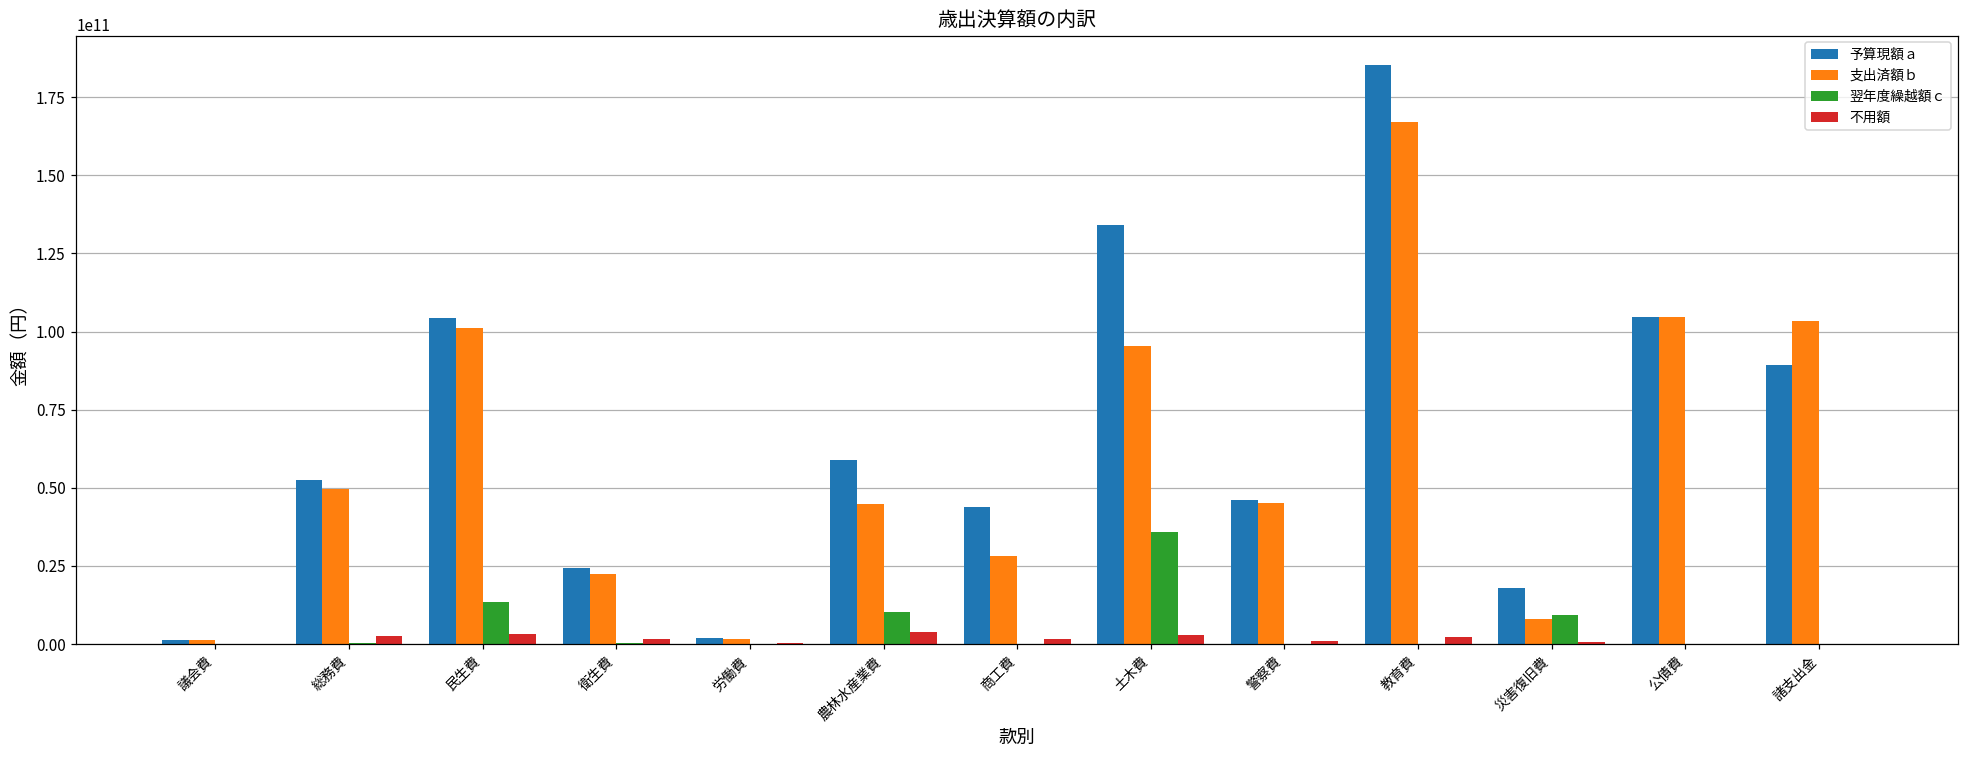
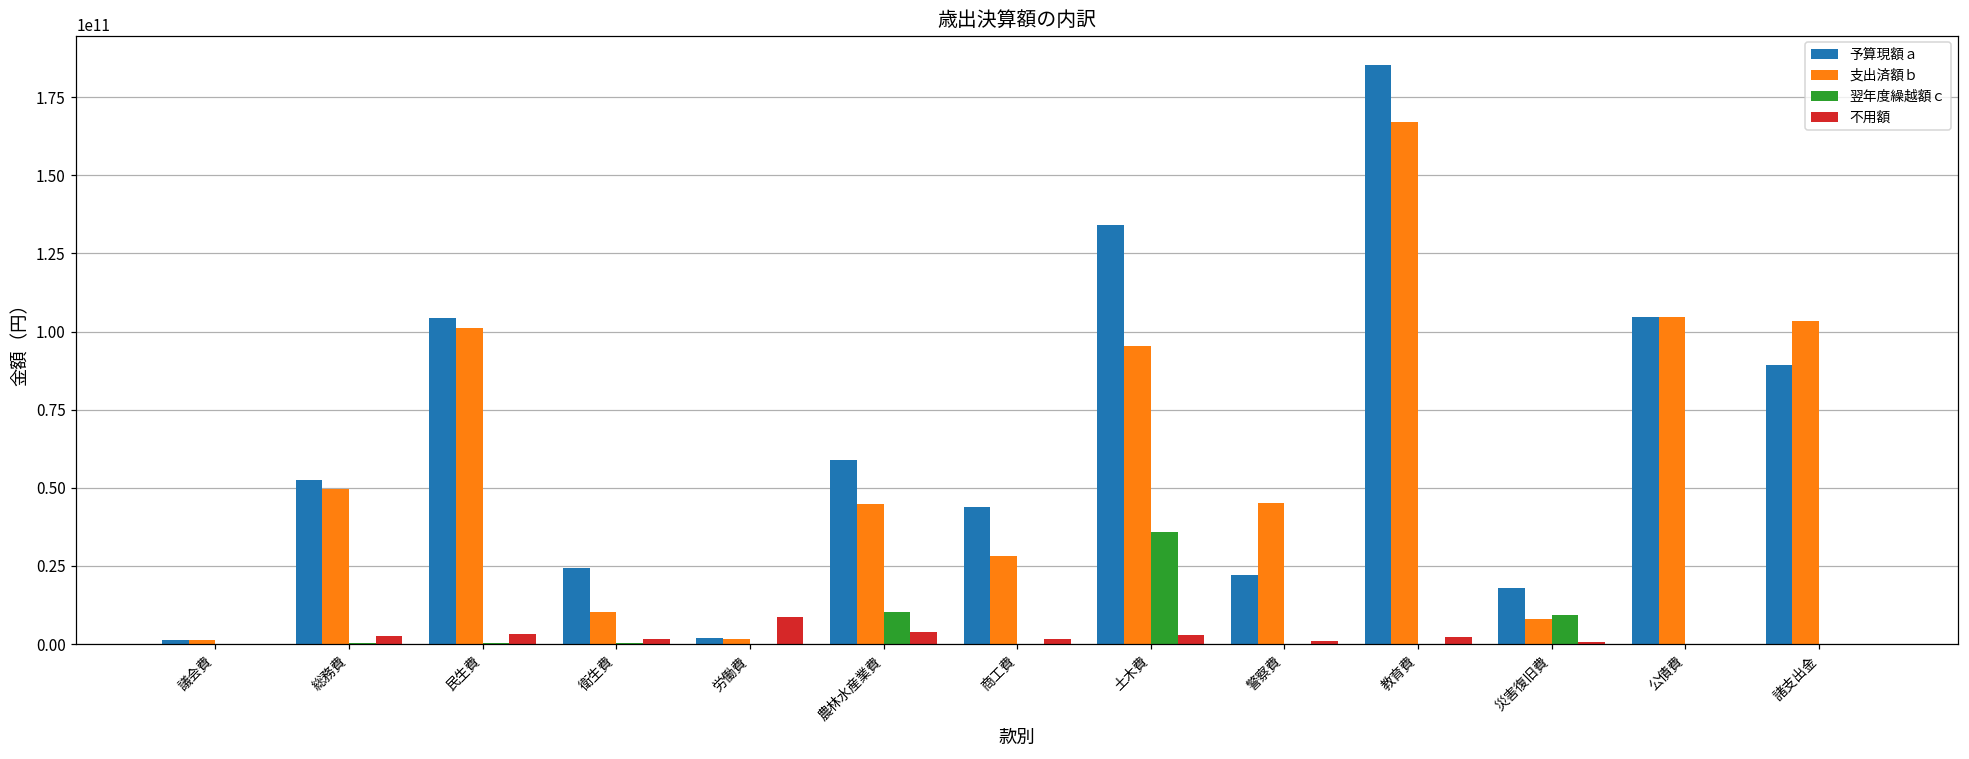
  {
    "予算現額ａ": {
      "議会費": 1000000000,
      "総務費": 53000000000,
      "民生費": 104000000000,
      "衛生費": 24000000000,
      "労働費": 2000000000,
      "農林水産業費": 59000000000,
      "商工費": 44000000000,
      "土木費": 134000000000,
-     "警察費": 46000000000,
+     "警察費": 22000000000,
      "教育費": 185000000000,
      "災害復旧費": 18000000000,
      "公債費": 105000000000,
      "諸支出金": 89000000000
    },
    "支出済額ｂ": {
      "議会費": 1000000000,
      "総務費": 50000000000,
      "民生費": 101000000000,
-     "衛生費": 22000000000,
+     "衛生費": 10000000000,
      "労働費": 2000000000,
      "農林水産業費": 45000000000,
      "商工費": 28000000000,
      "土木費": 95000000000,
      "警察費": 45000000000,
      "教育費": 167000000000,
      "災害復旧費": 8000000000,
      "公債費": 105000000000,
      "諸支出金": 103000000000
    },
    "翌年度繰越額ｃ": {
      "議会費": 0,
-     "民生費": 13000000000,
+     "民生費": 0,
      "労働費": 0,
      "農林水産業費": 10000000000,
      "商工費": 0,
      "土木費": 36000000000,
      "教育費": 0,
      "災害復旧費": 9000000000,
      "公債費": 0,
      "諸支出金": 0
    },
    "不用額": {
      "総務費": 2000000000,
      "民生費": 3000000000,
      "衛生費": 2000000000,
-     "労働費": 0,
+     "労働費": 9000000000,
      "農林水産業費": 4000000000,
      "商工費": 2000000000,
      "土木費": 3000000000,
      "警察費": 1000000000,
      "教育費": 2000000000
    }
  }
